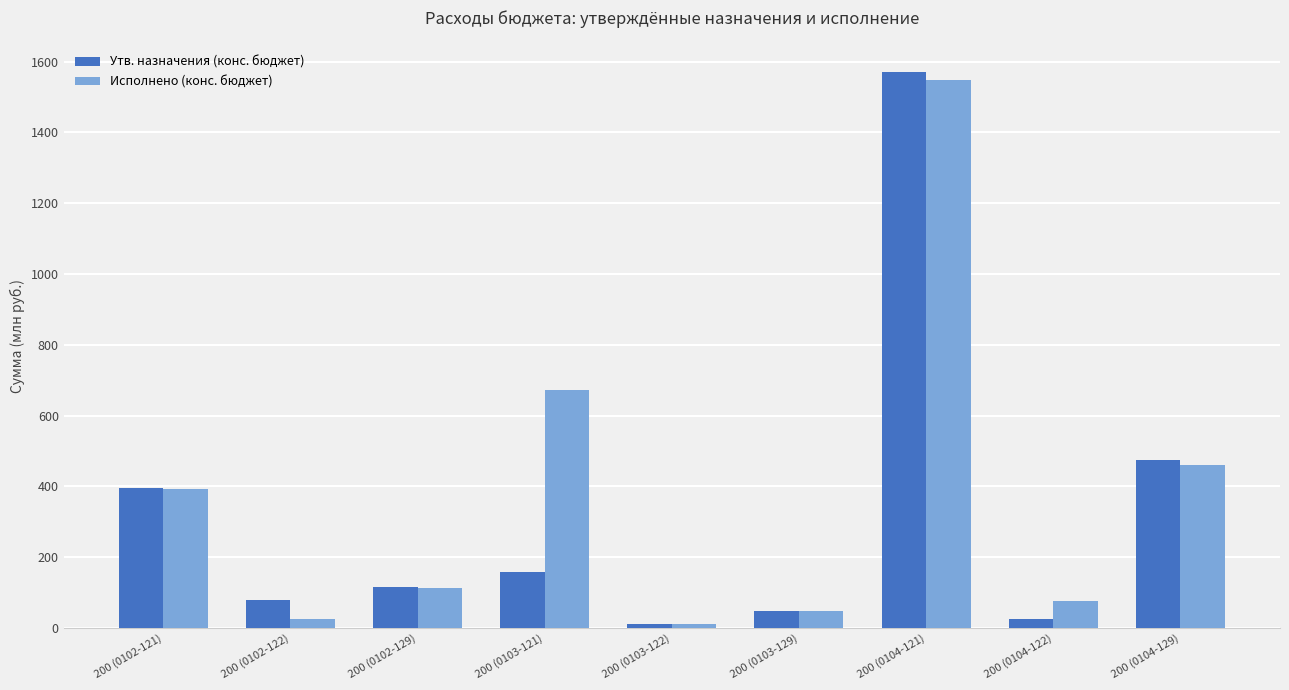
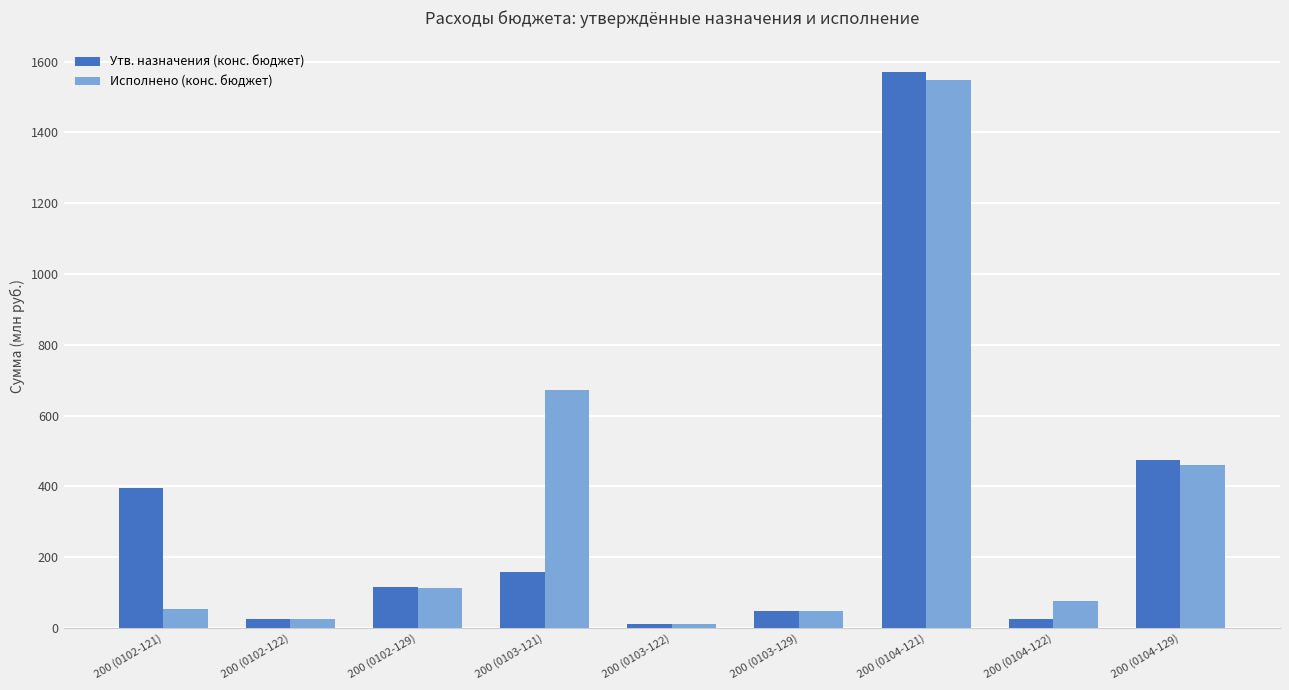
  {
    "Утв. назначения (конс. бюджет)": {
      "200 (0102-121)": 390,
-     "200 (0102-122)": 80,
+     "200 (0102-122)": 30,
      "200 (0102-129)": 120,
      "200 (0103-121)": 160,
      "200 (0103-122)": 10,
      "200 (0103-129)": 50,
      "200 (0104-121)": 1570,
      "200 (0104-122)": 30,
      "200 (0104-129)": 480
    },
    "Исполнено (конс. бюджет)": {
-     "200 (0102-121)": 390,
+     "200 (0102-121)": 50,
      "200 (0102-122)": 20,
      "200 (0102-129)": 110,
      "200 (0103-121)": 670,
      "200 (0103-122)": 10,
      "200 (0103-129)": 50,
      "200 (0104-121)": 1550,
      "200 (0104-122)": 80,
      "200 (0104-129)": 460
    }
  }
